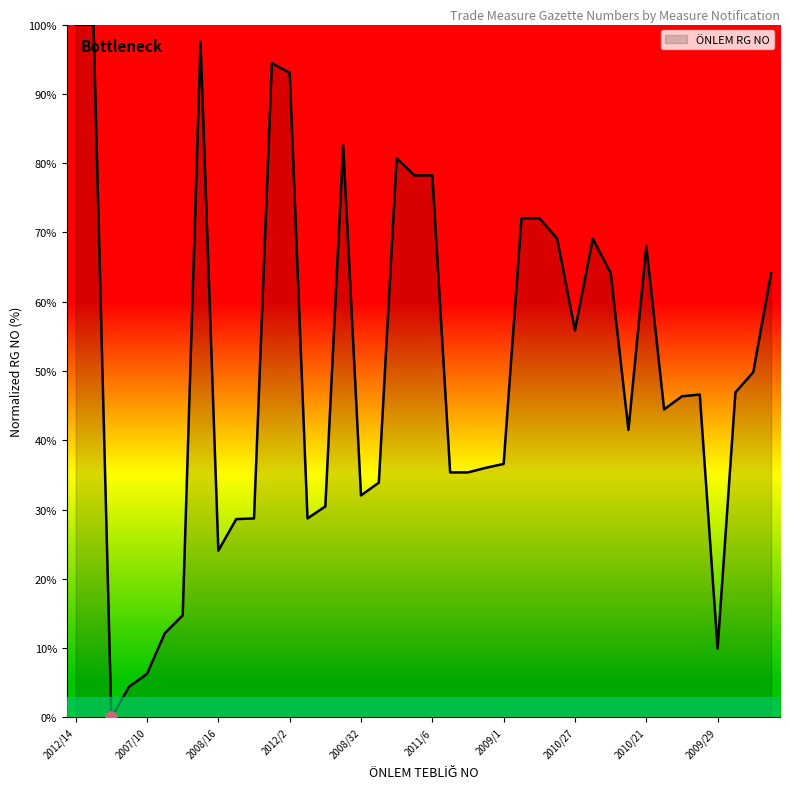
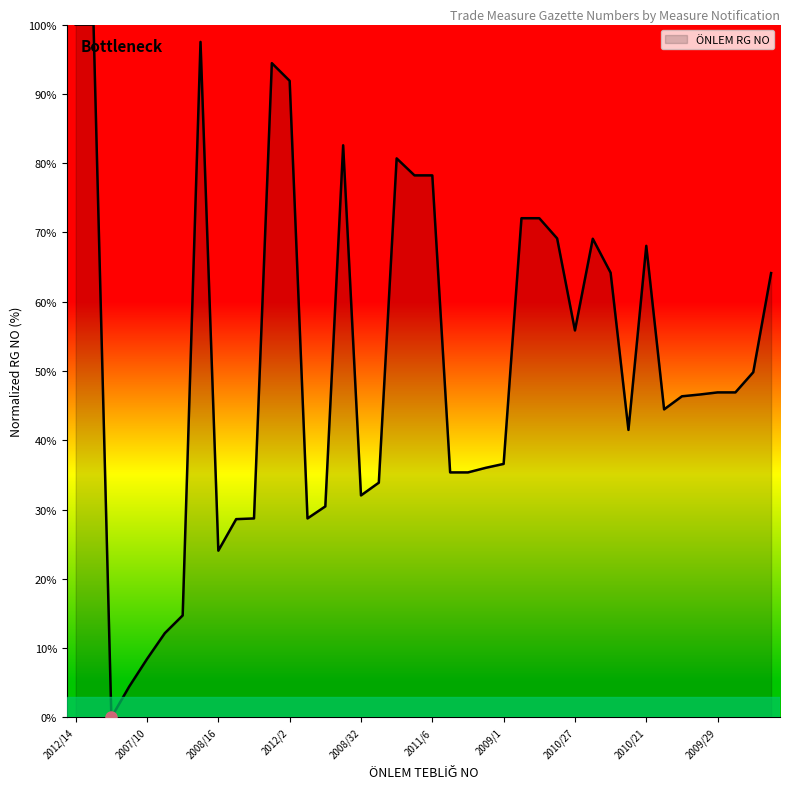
  {
    "ÖNLEM RG NO": {
      "2012/14": "100%",
-     "2007/10": "6%",
+     "2007/10": "8%",
      "2008/16": "24%",
-     "2012/2": "93%",
+     "2012/2": "92%",
      "2008/32": "32%",
      "2011/6": "78%",
      "2009/1": "37%",
      "2010/27": "56%",
      "2010/21": "68%",
-     "2009/29": "10%"
+     "2009/29": "47%"
    }
  }
